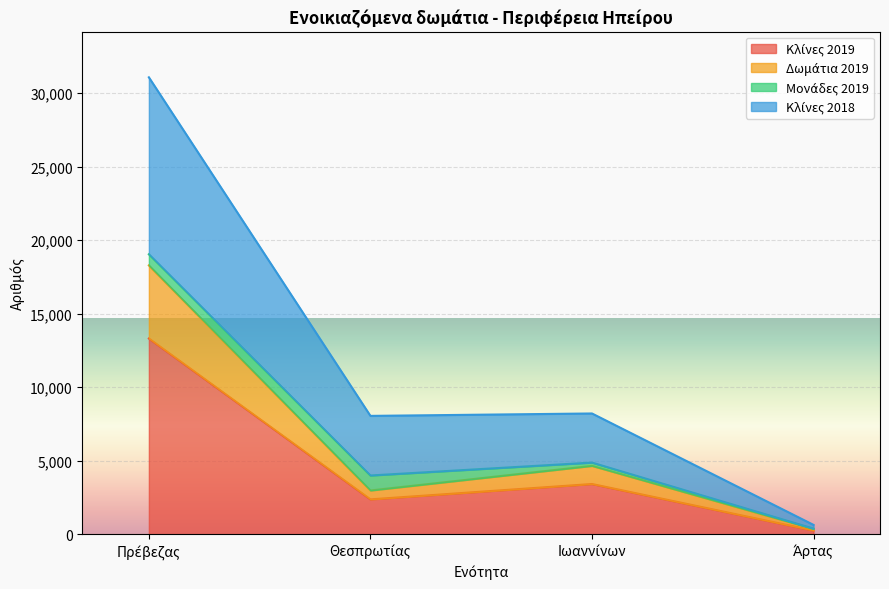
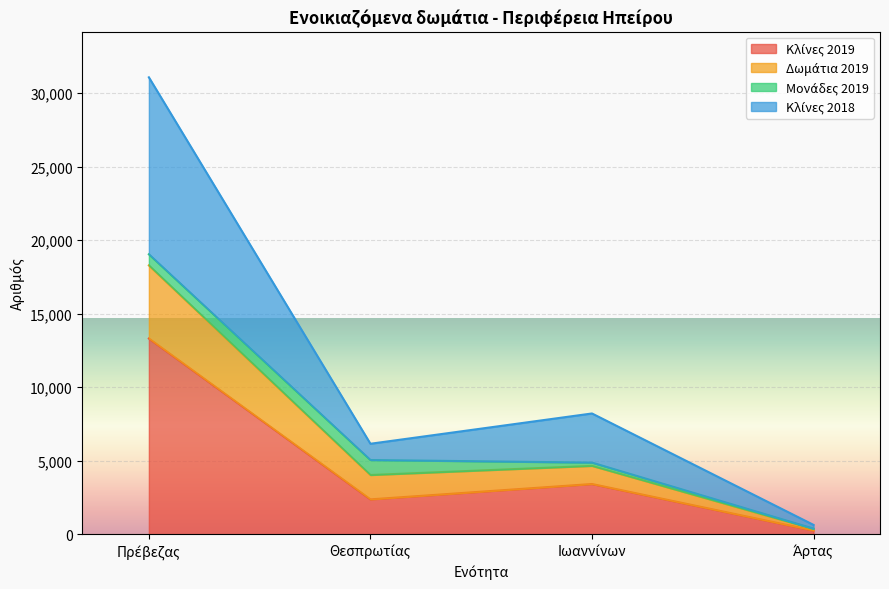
  {
    "Κλίνες 2019": {
      "Πρέβεζας": "13,300",
      "Θεσπρωτίας": "2,400",
      "Ιωαννίνων": "3,400"
    },
    "Δωμάτια 2019": {
      "Πρέβεζας": "5,000",
-     "Θεσπρωτίας": "600",
+     "Θεσπρωτίας": "1,700",
      "Ιωαννίνων": "1,200"
    },
    "Μονάδες 2019": {
      "Πρέβεζας": "800",
      "Θεσπρωτίας": "1,000",
      "Ιωαννίνων": "200"
    },
    "Κλίνες 2018": {
      "Πρέβεζας": "12,000",
-     "Θεσπρωτίας": "4,100",
+     "Θεσπρωτίας": "1,100",
      "Ιωαννίνων": "3,300",
      "Άρτας": "300"
    }
  }
